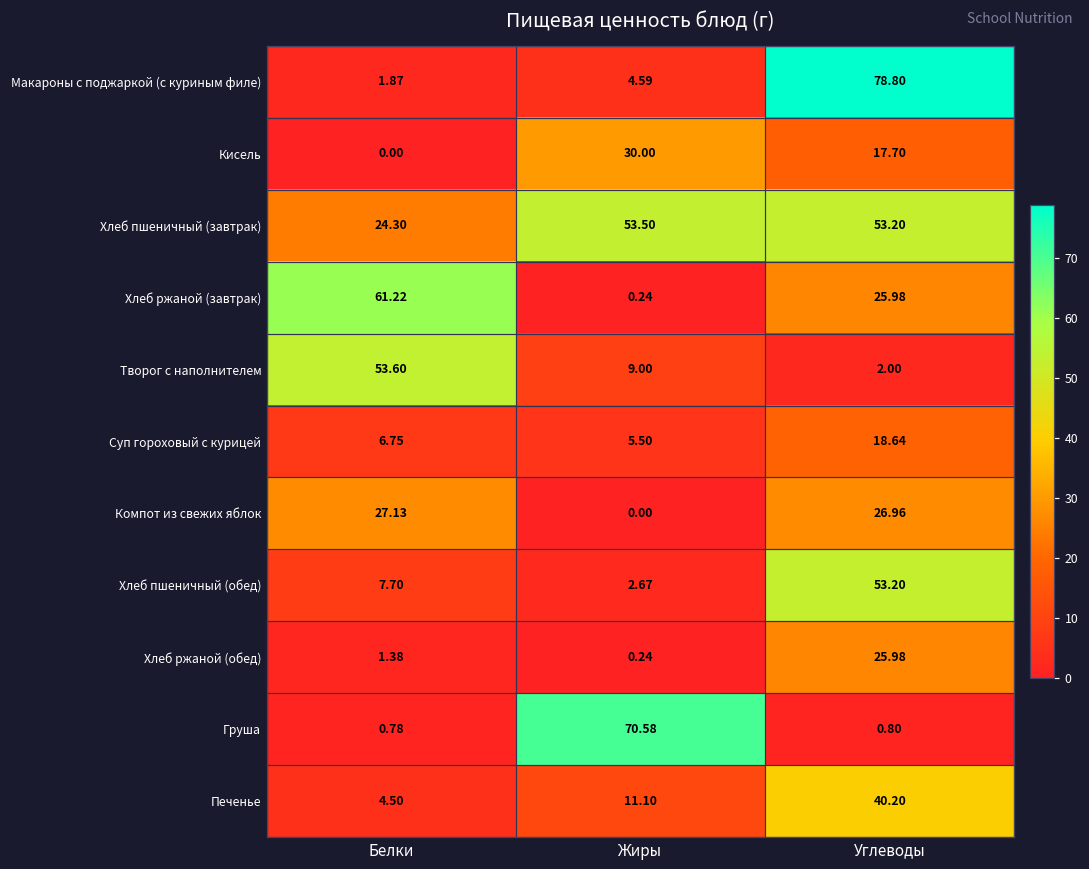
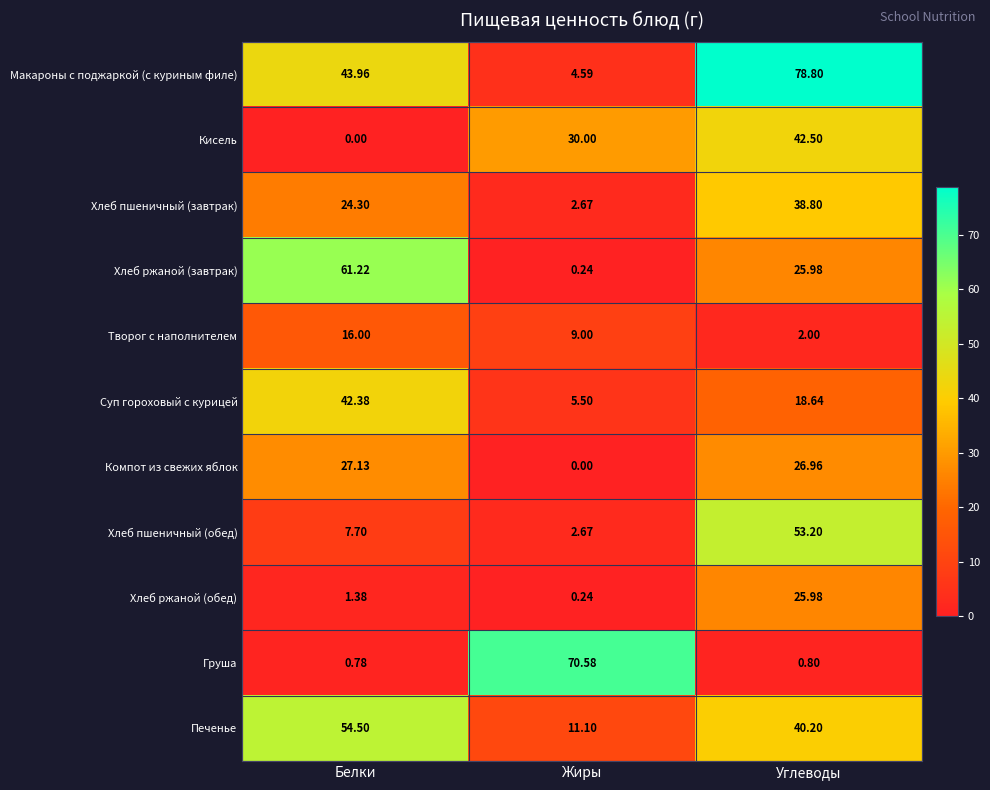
  {
    "Макароны с поджаркой (с куриным филе)": {
-     "Белки": 1.87,
+     "Белки": 43.96,
      "Жиры": 4.59,
      "Углеводы": 78.80
    },
    "Кисель": {
      "Белки": 0.00,
      "Жиры": 30.00,
-     "Углеводы": 17.70
+     "Углеводы": 42.50
    },
    "Хлеб пшеничный (завтрак)": {
      "Белки": 24.30,
-     "Жиры": 53.50,
-     "Углеводы": 53.20
+     "Жиры": 2.67,
+     "Углеводы": 38.80
    },
    "Хлеб ржаной (завтрак)": {
      "Белки": 61.22,
      "Жиры": 0.24,
      "Углеводы": 25.98
    },
    "Творог с наполнителем": {
-     "Белки": 53.60,
+     "Белки": 16.00,
      "Жиры": 9.00,
      "Углеводы": 2.00
    },
    "Суп гороховый с курицей": {
-     "Белки": 6.75,
+     "Белки": 42.38,
      "Жиры": 5.50,
      "Углеводы": 18.64
    },
    "Компот из свежих яблок": {
      "Белки": 27.13,
      "Жиры": 0.00,
      "Углеводы": 26.96
    },
    "Хлеб пшеничный (обед)": {
      "Белки": 7.70,
      "Жиры": 2.67,
      "Углеводы": 53.20
    },
    "Хлеб ржаной (обед)": {
      "Белки": 1.38,
      "Жиры": 0.24,
      "Углеводы": 25.98
    },
    "Груша": {
      "Белки": 0.78,
      "Жиры": 70.58,
      "Углеводы": 0.80
    },
    "Печенье": {
-     "Белки": 4.50,
+     "Белки": 54.50,
      "Жиры": 11.10,
      "Углеводы": 40.20
    }
  }
